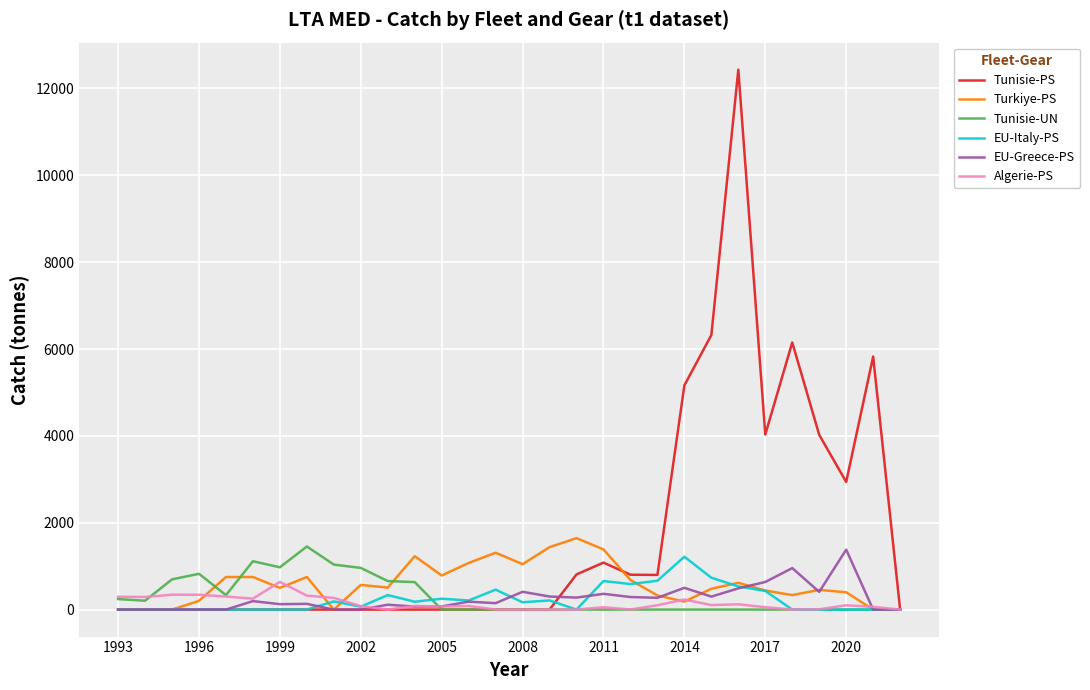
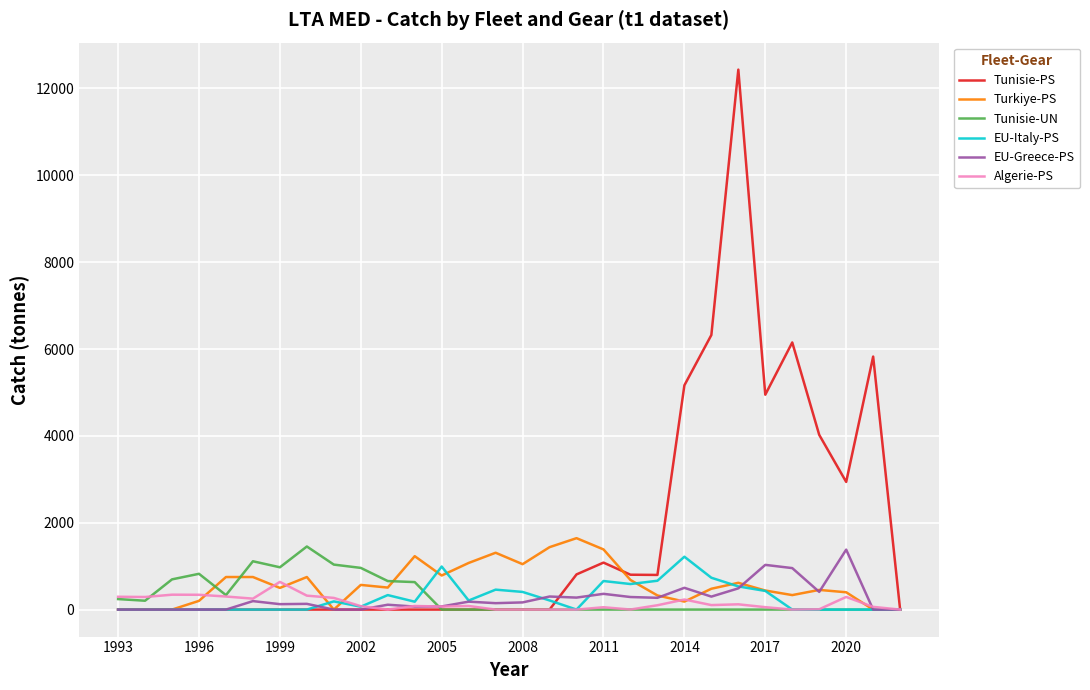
  {
    "Tunisie-PS": {
      "2011": 1100,
      "2014": 5200,
-     "2017": 4000,
+     "2017": 4900,
      "2020": 2900
    },
    "Turkiye-PS": {
      "1996": 200,
      "1999": 500,
      "2002": 600,
      "2005": 800,
      "2008": 1000,
      "2011": 1400,
      "2020": 400
    },
    "Tunisie-UN": {
      "1996": 800,
      "1999": 1000,
      "2002": 1000,
      "2014": 0
    },
    "EU-Italy-PS": {
-     "2005": 300,
-     "2008": 200,
+     "2005": 1000,
+     "2008": 400,
      "2011": 700,
      "2014": 1200
    },
    "EU-Greece-PS": {
      "1999": 100,
-     "2008": 400,
+     "2008": 200,
      "2011": 400,
      "2014": 500,
-     "2017": 600,
+     "2017": 1000,
      "2020": 1400
    },
    "Algerie-PS": {
      "1996": 300,
      "1999": 600,
-     "2020": 100
+     "2020": 300
    }
  }
